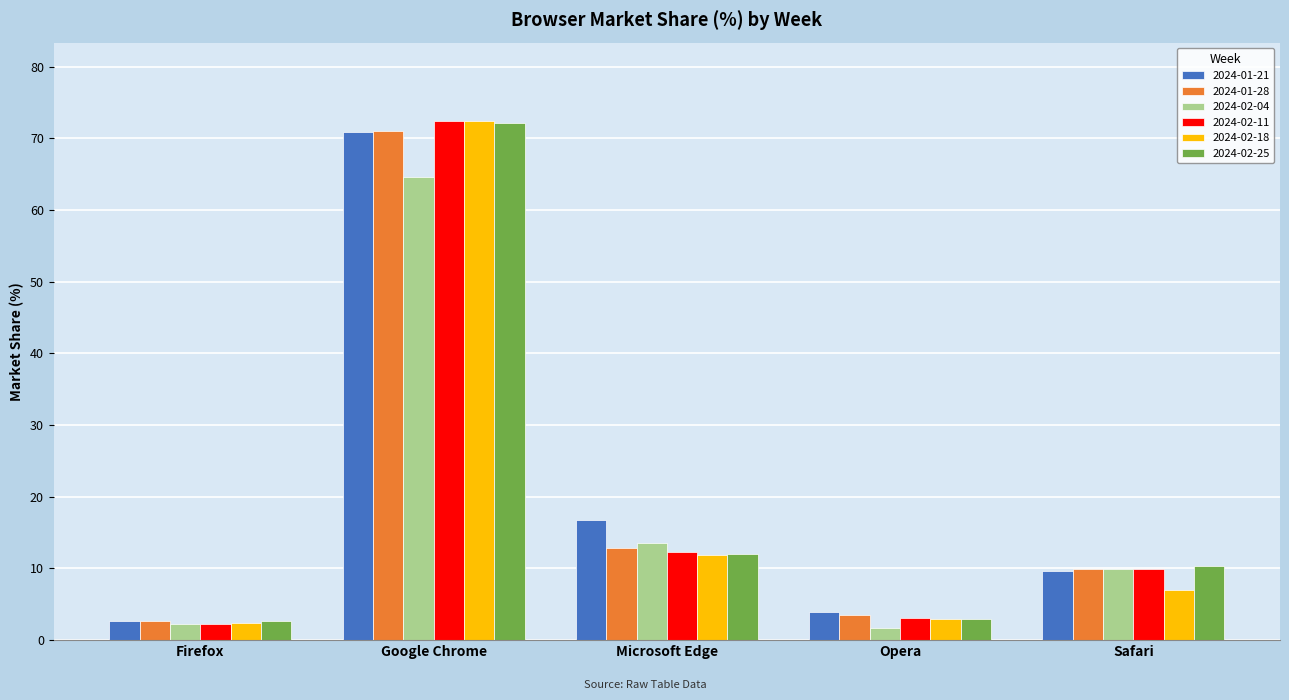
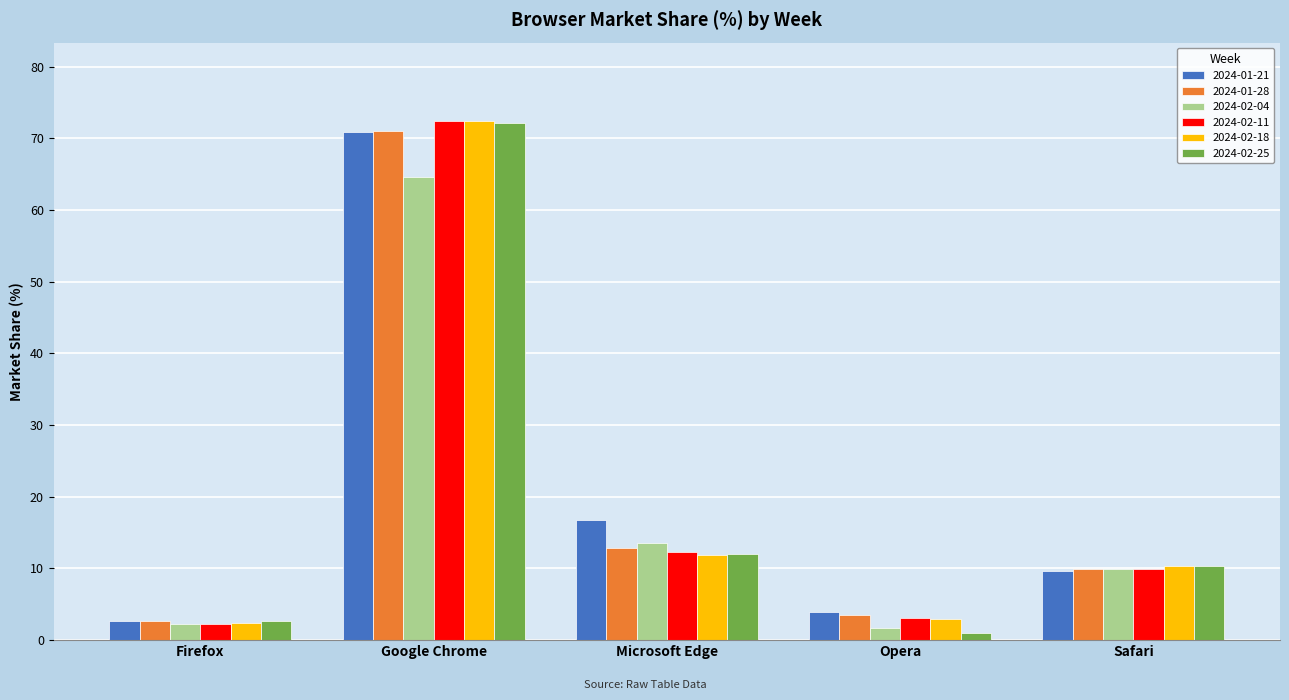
  {
    "2024-01-21": {
      "Firefox": 3,
      "Google Chrome": 71,
      "Microsoft Edge": 17,
      "Opera": 4,
      "Safari": 10
    },
    "2024-01-28": {
      "Firefox": 3,
      "Google Chrome": 71,
      "Microsoft Edge": 13,
      "Opera": 4,
      "Safari": 10
    },
    "2024-02-04": {
      "Firefox": 2,
      "Google Chrome": 65,
      "Microsoft Edge": 14,
      "Opera": 2,
      "Safari": 10
    },
    "2024-02-11": {
      "Firefox": 2,
      "Google Chrome": 72,
      "Microsoft Edge": 12,
      "Opera": 3,
      "Safari": 10
    },
    "2024-02-18": {
      "Firefox": 2,
      "Google Chrome": 72,
      "Microsoft Edge": 12,
      "Opera": 3,
-     "Safari": 7
+     "Safari": 10
    },
    "2024-02-25": {
      "Firefox": 3,
      "Google Chrome": 72,
      "Microsoft Edge": 12,
-     "Opera": 3,
+     "Opera": 1,
      "Safari": 10
    }
  }
